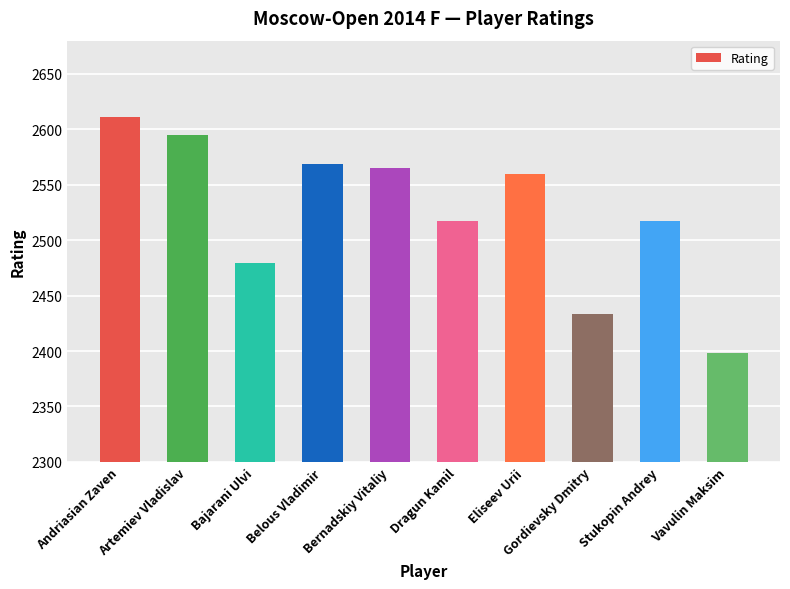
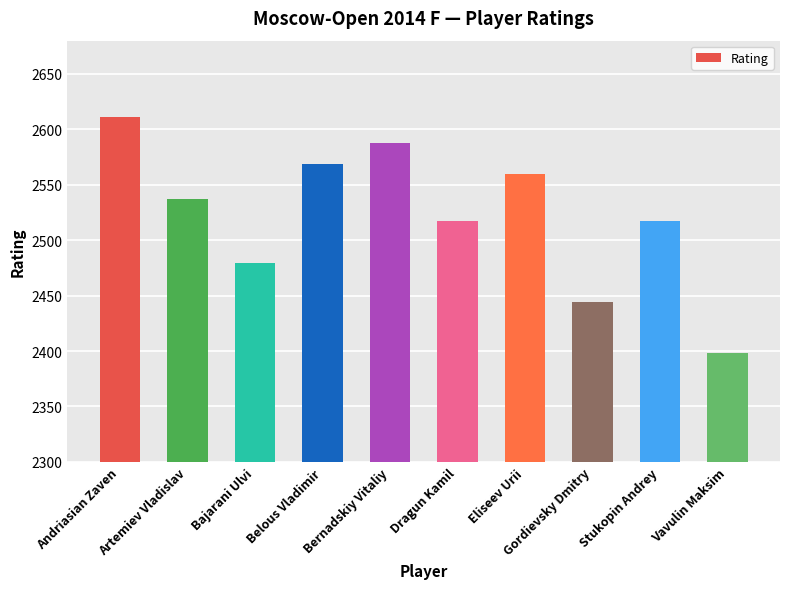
  {
    "Andriasian Zaven": 2611,
-   "Artemiev Vladislav": 2595,
+   "Artemiev Vladislav": 2537,
    "Bajarani Ulvi": 2479,
    "Belous Vladimir": 2569,
-   "Bernadskiy Vitaliy": 2565,
+   "Bernadskiy Vitaliy": 2588,
    "Dragun Kamil": 2517,
    "Eliseev Urii": 2560,
-   "Gordievsky Dmitry": 2433,
+   "Gordievsky Dmitry": 2444,
    "Stukopin Andrey": 2517,
    "Vavulin Maksim": 2398
  }
